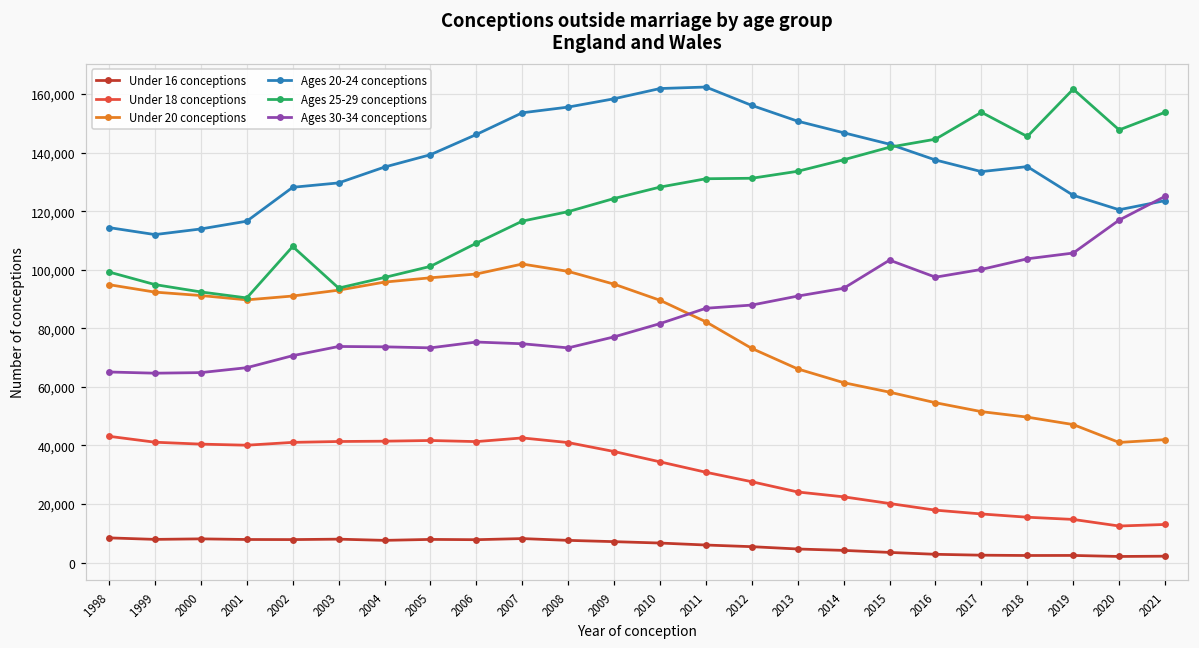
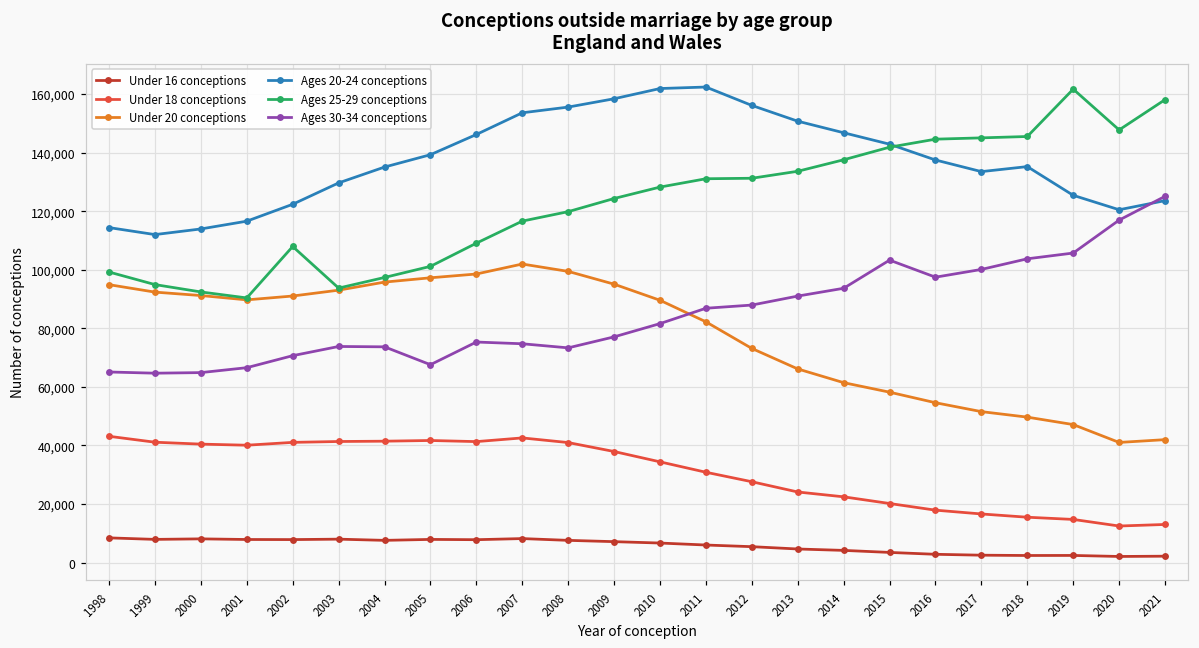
  {
    "Ages 20-24 conceptions": {
      "1998": "114,000",
      "1999": "112,000",
      "2000": "114,000",
      "2001": "117,000",
-     "2002": "128,000",
+     "2002": "122,000",
      "2003": "130,000",
      "2004": "135,000",
      "2005": "139,000",
      "2006": "146,000",
      "2007": "154,000",
      "2008": "156,000",
      "2009": "158,000",
      "2010": "162,000",
      "2011": "162,000",
      "2012": "156,000",
      "2013": "151,000",
      "2014": "147,000",
      "2015": "143,000",
      "2016": "137,000",
      "2017": "134,000",
      "2018": "135,000",
      "2019": "125,000",
      "2020": "120,000",
      "2021": "124,000"
    },
    "Ages 25-29 conceptions": {
      "1998": "99,000",
      "1999": "95,000",
      "2000": "92,000",
      "2002": "108,000",
      "2004": "97,000",
      "2005": "101,000",
      "2006": "109,000",
      "2007": "117,000",
      "2008": "120,000",
      "2009": "124,000",
      "2010": "128,000",
      "2011": "131,000",
      "2012": "131,000",
      "2013": "134,000",
      "2014": "138,000",
      "2015": "142,000",
      "2016": "145,000",
-     "2017": "154,000",
+     "2017": "145,000",
      "2018": "145,000",
      "2019": "162,000",
      "2020": "148,000",
-     "2021": "154,000"
+     "2021": "158,000"
    },
    "Ages 30-34 conceptions": {
      "1998": "65,000",
      "1999": "65,000",
      "2000": "65,000",
      "2001": "67,000",
      "2002": "71,000",
      "2003": "74,000",
      "2004": "74,000",
-     "2005": "73,000",
+     "2005": "68,000",
      "2006": "75,000",
      "2007": "75,000",
      "2008": "73,000",
      "2009": "77,000",
      "2010": "82,000",
      "2011": "87,000",
      "2012": "88,000",
      "2013": "91,000",
      "2014": "94,000",
      "2015": "103,000",
      "2016": "97,000",
      "2017": "100,000",
      "2018": "104,000",
      "2019": "106,000",
      "2020": "117,000",
      "2021": "125,000"
    }
  }
